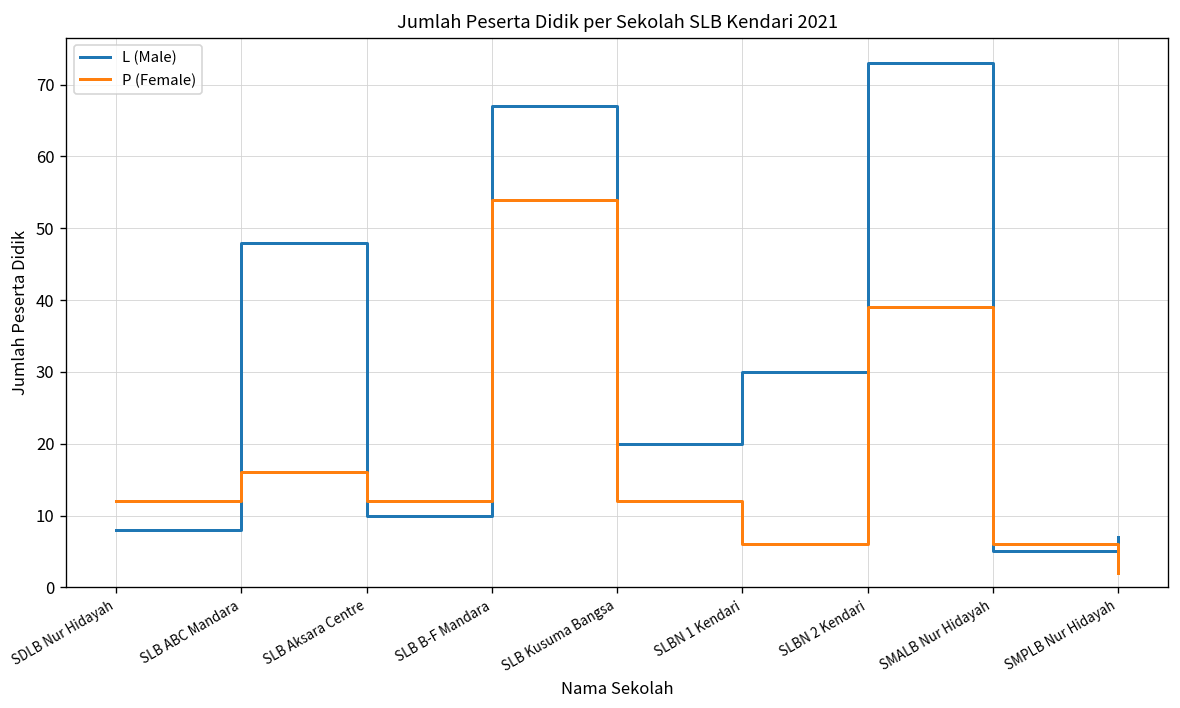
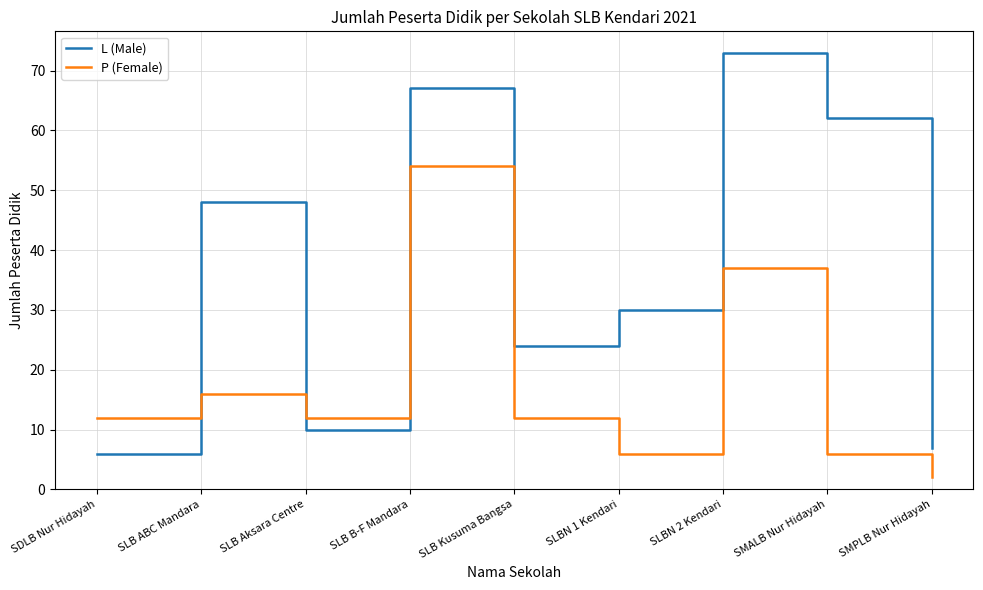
  {
    "L (Male)": {
-     "SDLB Nur Hidayah": 8,
+     "SDLB Nur Hidayah": 6,
      "SLB ABC Mandara": 48,
      "SLB Aksara Centre": 10,
      "SLB B-F Mandara": 67,
-     "SLB Kusuma Bangsa": 20,
+     "SLB Kusuma Bangsa": 24,
      "SLBN 1 Kendari": 30,
      "SLBN 2 Kendari": 73,
-     "SMALB Nur Hidayah": 5,
+     "SMALB Nur Hidayah": 62,
      "SMPLB Nur Hidayah": 7
    },
    "P (Female)": {
      "SDLB Nur Hidayah": 12,
      "SLB ABC Mandara": 16,
      "SLB Aksara Centre": 12,
      "SLB B-F Mandara": 54,
      "SLB Kusuma Bangsa": 12,
      "SLBN 1 Kendari": 6,
-     "SLBN 2 Kendari": 39,
+     "SLBN 2 Kendari": 37,
      "SMALB Nur Hidayah": 6,
      "SMPLB Nur Hidayah": 2
    }
  }
